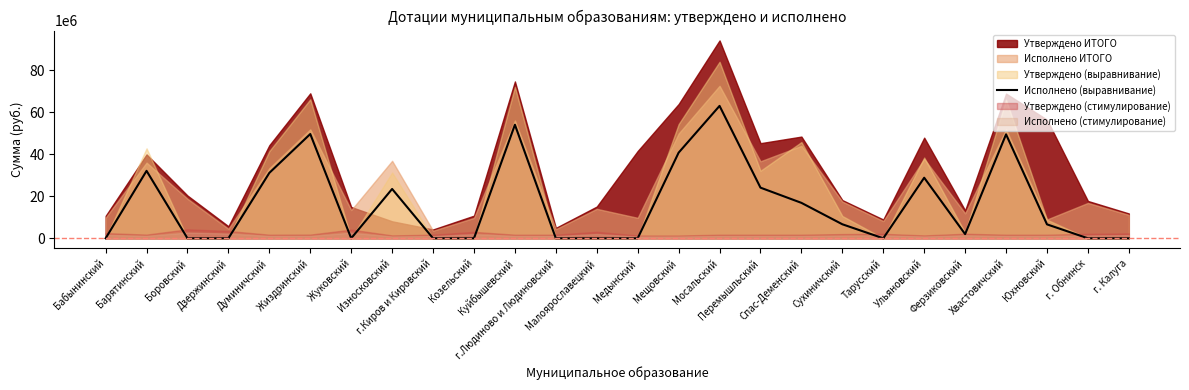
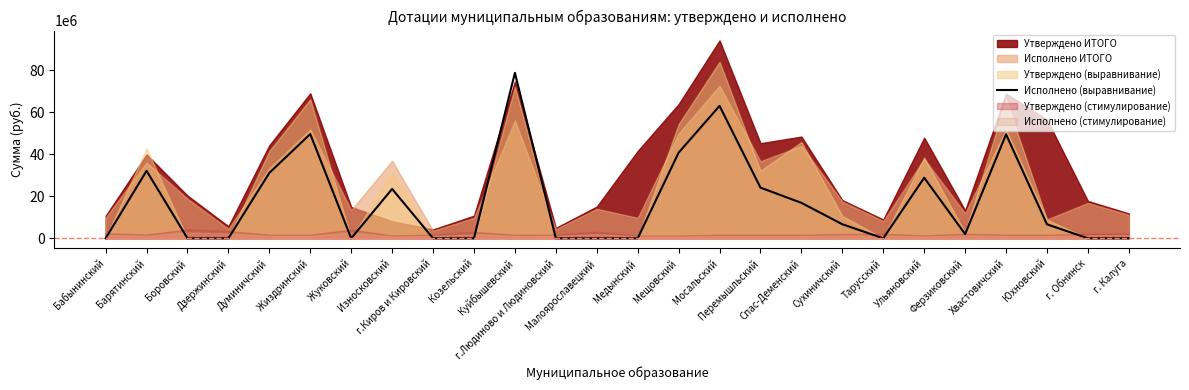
  {
    "Исполнено (выравнивание)": {
      "Барятинский": 32000000,
      "Думиничский": 31000000,
      "Жиздринский": 50000000,
      "Износковский": 23000000,
-     "Куйбышевский": 54000000,
+     "Куйбышевский": 79000000,
      "Мещовский": 41000000,
      "Мосальский": 63000000,
      "Перемышльский": 24000000,
      "Спас-Деменский": 17000000,
      "Сухиничский": 7000000,
      "Ульяновский": 29000000,
      "Хвастовичский": 49000000,
      "Юхновский": 7000000
    },
    "Утверждено ИТОГО": {
      "Барятинский": 40000000,
      "Боровский": 20000000,
      "Дзержинский": 6000000,
      "Думиничский": 44000000,
      "Жиздринский": 69000000,
      "Жуковский": 15000000,
      "Износковский": 8000000,
      "Куйбышевский": 75000000,
      "Медынский": 42000000,
      "Мещовский": 64000000,
      "Мосальский": 94000000,
      "Перемышльский": 45000000,
      "Спас-Деменский": 48000000,
      "Ульяновский": 48000000,
      "Ферзиковский": 13000000
    }
  }
